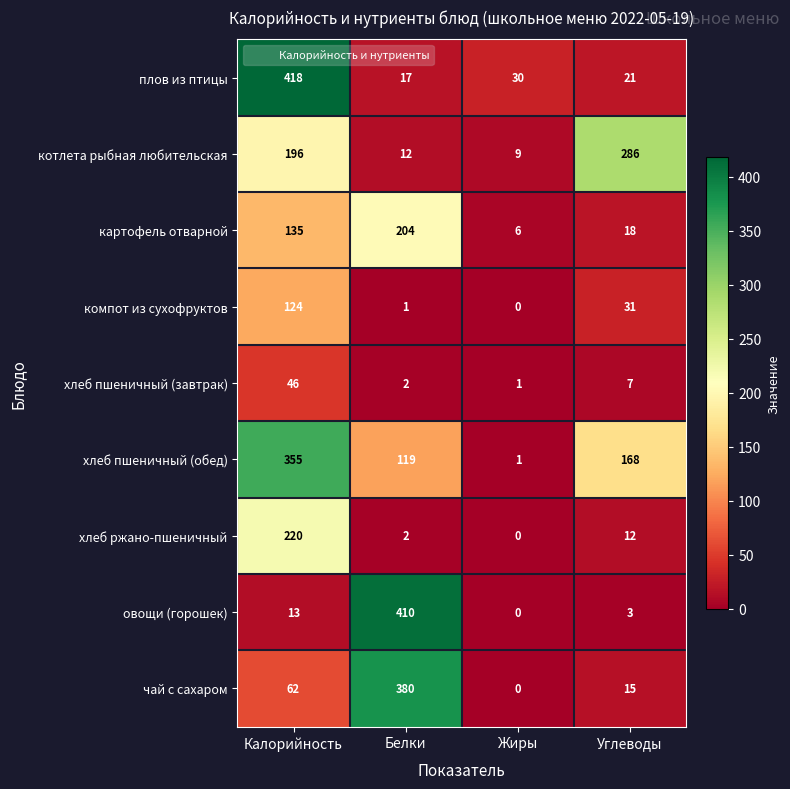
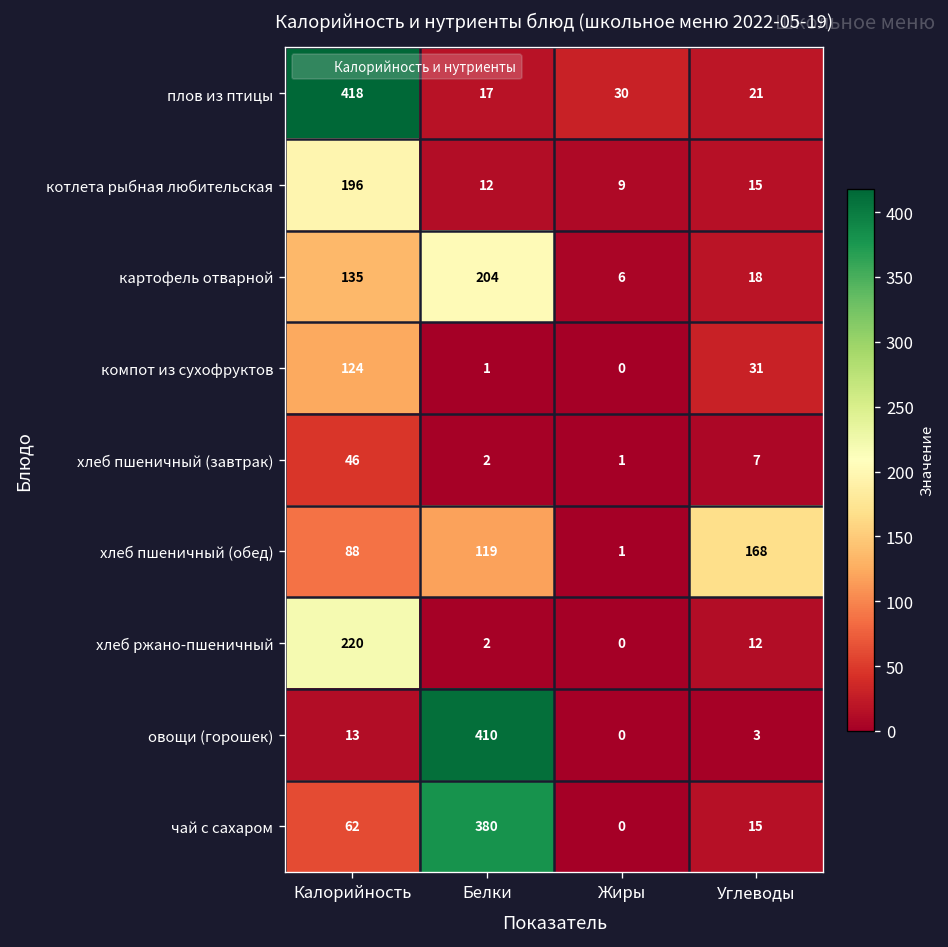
  {
    "плов из птицы": {
      "Калорийность": 418,
      "Белки": 17,
      "Жиры": 30,
      "Углеводы": 21
    },
    "котлета рыбная любительская": {
      "Калорийность": 196,
      "Белки": 12,
      "Жиры": 9,
-     "Углеводы": 286
+     "Углеводы": 15
    },
    "картофель отварной": {
      "Калорийность": 135,
      "Белки": 204,
      "Жиры": 6,
      "Углеводы": 18
    },
    "компот из сухофруктов": {
      "Калорийность": 124,
      "Белки": 1,
      "Жиры": 0,
      "Углеводы": 31
    },
    "хлеб пшеничный (завтрак)": {
      "Калорийность": 46,
      "Белки": 2,
      "Жиры": 1,
      "Углеводы": 7
    },
    "хлеб пшеничный (обед)": {
-     "Калорийность": 355,
+     "Калорийность": 88,
      "Белки": 119,
      "Жиры": 1,
      "Углеводы": 168
    },
    "хлеб ржано-пшеничный": {
      "Калорийность": 220,
      "Белки": 2,
      "Жиры": 0,
      "Углеводы": 12
    },
    "овощи (горошек)": {
      "Калорийность": 13,
      "Белки": 410,
      "Жиры": 0,
      "Углеводы": 3
    },
    "чай с сахаром": {
      "Калорийность": 62,
      "Белки": 380,
      "Жиры": 0,
      "Углеводы": 15
    }
  }
